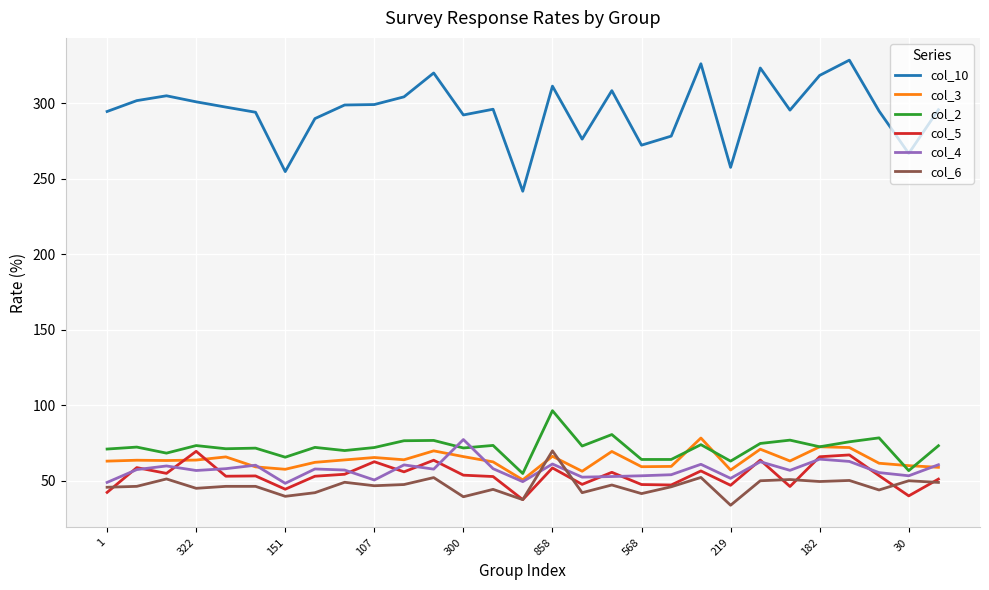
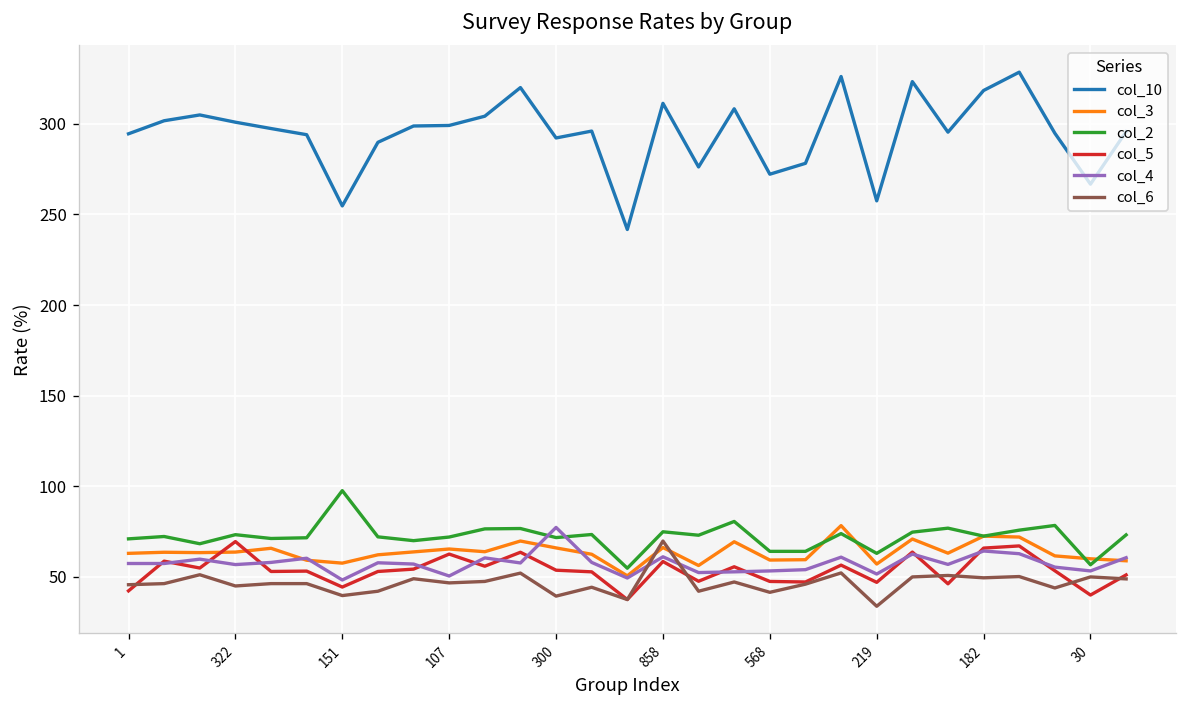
  {
    "col_10": {
      "1": 295,
      "322": 301,
      "151": 255,
      "107": 299,
      "300": 292,
      "858": 311,
      "568": 272,
      "219": 258,
      "182": 318
    },
    "col_3": {
      "1": 63,
      "322": 64,
      "151": 58,
      "107": 65,
      "300": 66,
      "858": 66,
      "568": 59,
      "219": 57,
      "30": 60
    },
    "col_2": {
      "1": 71,
      "322": 73,
-     "151": 66,
+     "151": 98,
      "107": 72,
      "300": 72,
-     "858": 96,
+     "858": 75,
      "568": 64,
      "219": 63,
      "30": 57
    },
    "col_5": {
      "1": 42,
      "322": 70,
      "151": 44,
      "107": 63,
      "300": 54,
      "858": 59,
      "568": 48,
      "219": 47,
      "30": 40
    },
    "col_4": {
-     "1": 49,
+     "1": 57,
      "322": 57,
      "151": 48,
      "107": 51,
      "300": 77,
      "858": 61,
      "568": 53,
      "219": 52,
      "30": 53
    },
    "col_6": {
      "1": 46,
      "322": 45,
      "151": 40,
      "107": 47,
      "300": 39,
      "858": 70,
      "568": 42,
      "219": 34,
      "182": 50,
      "30": 50
    }
  }
